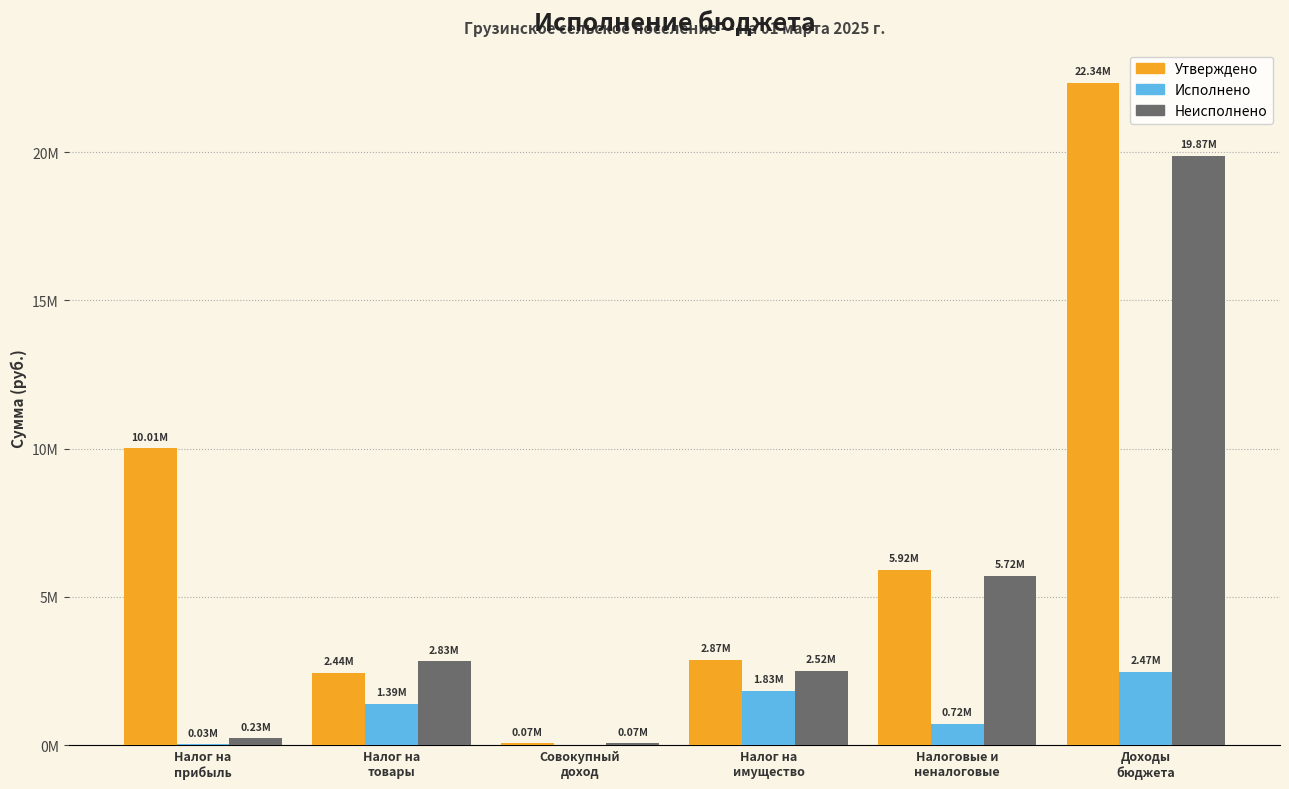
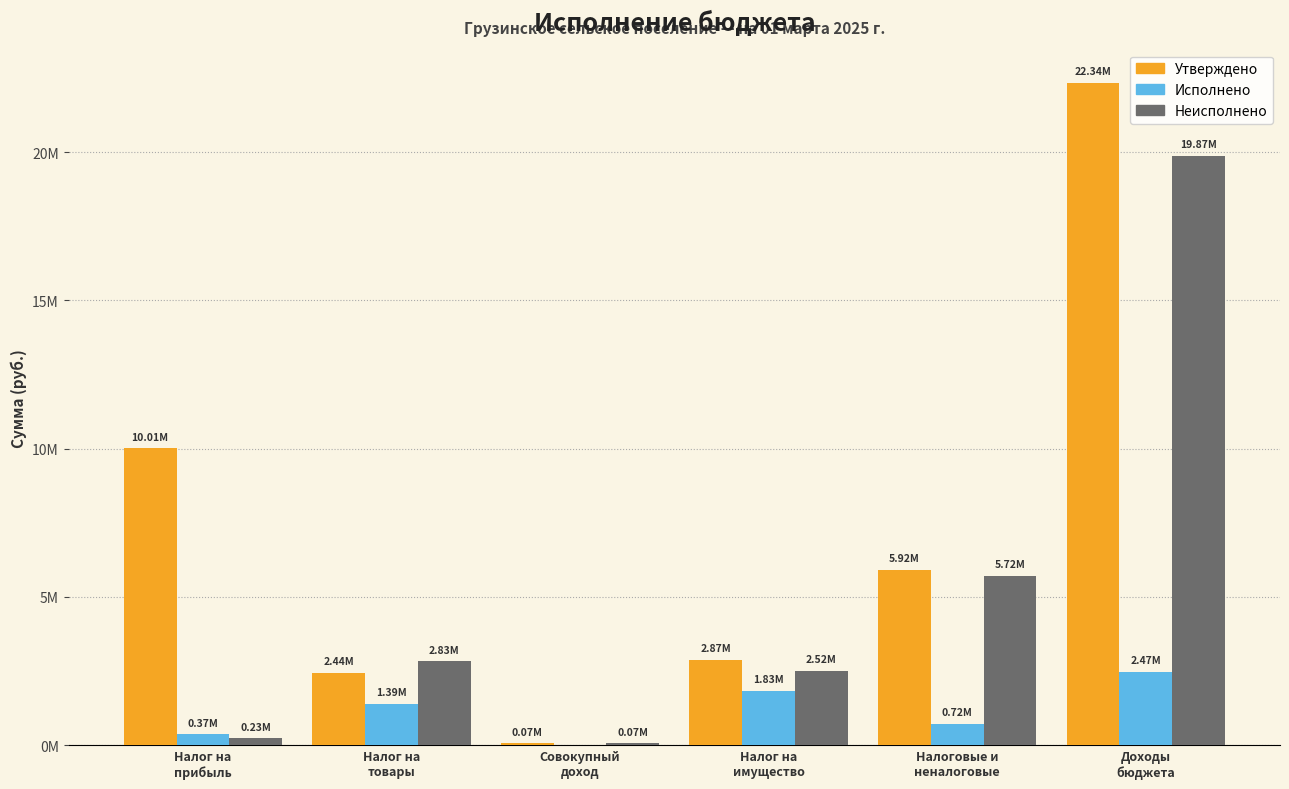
  {
    "Утверждено": {
      "Налог на прибыль": "10.01M",
      "Налог на товары": "2.44M",
      "Совокупный доход": "0.07M",
      "Налог на имущество": "2.87M",
      "Налоговые и неналоговые": "5.92M",
      "Доходы бюджета": "22.34M"
    },
    "Исполнено": {
-     "Налог на прибыль": "0.03M",
+     "Налог на прибыль": "0.37M",
      "Налог на товары": "1.39M",
      "Налог на имущество": "1.83M",
      "Налоговые и неналоговые": "0.72M",
      "Доходы бюджета": "2.47M"
    },
    "Неисполнено": {
      "Налог на прибыль": "0.23M",
      "Налог на товары": "2.83M",
      "Совокупный доход": "0.07M",
      "Налог на имущество": "2.52M",
      "Налоговые и неналоговые": "5.72M",
      "Доходы бюджета": "19.87M"
    }
  }
